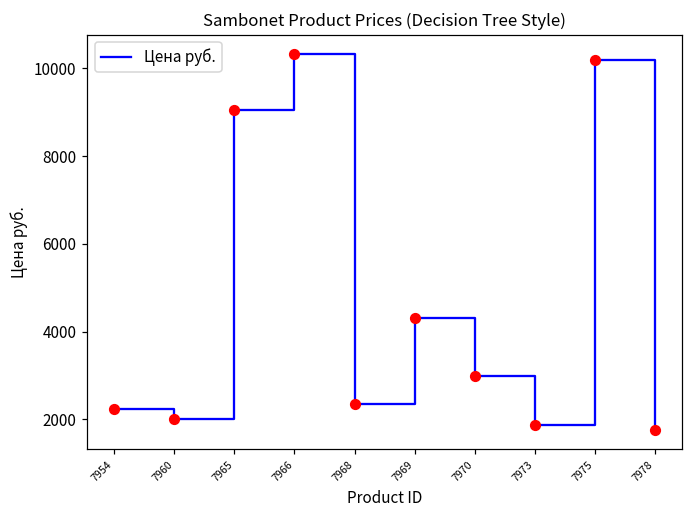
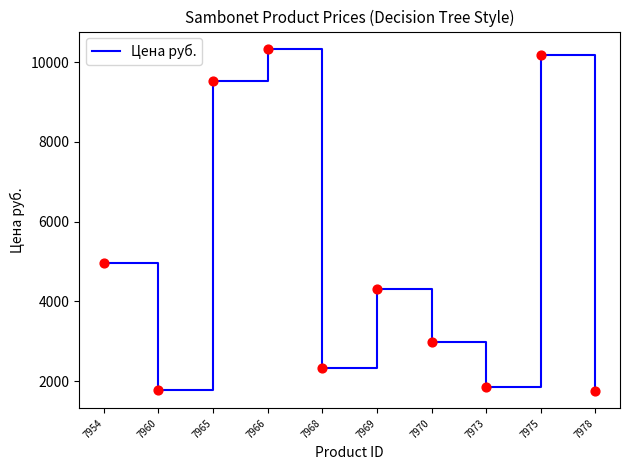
  {
-   "7954": 2200,
-   "7960": 2000,
-   "7965": 9100,
+   "7954": 5000,
+   "7960": 1800,
+   "7965": 9500,
    "7966": 10300,
    "7968": 2300,
    "7969": 4300,
    "7970": 3000,
    "7973": 1900,
    "7975": 10200,
    "7978": 1800
  }
